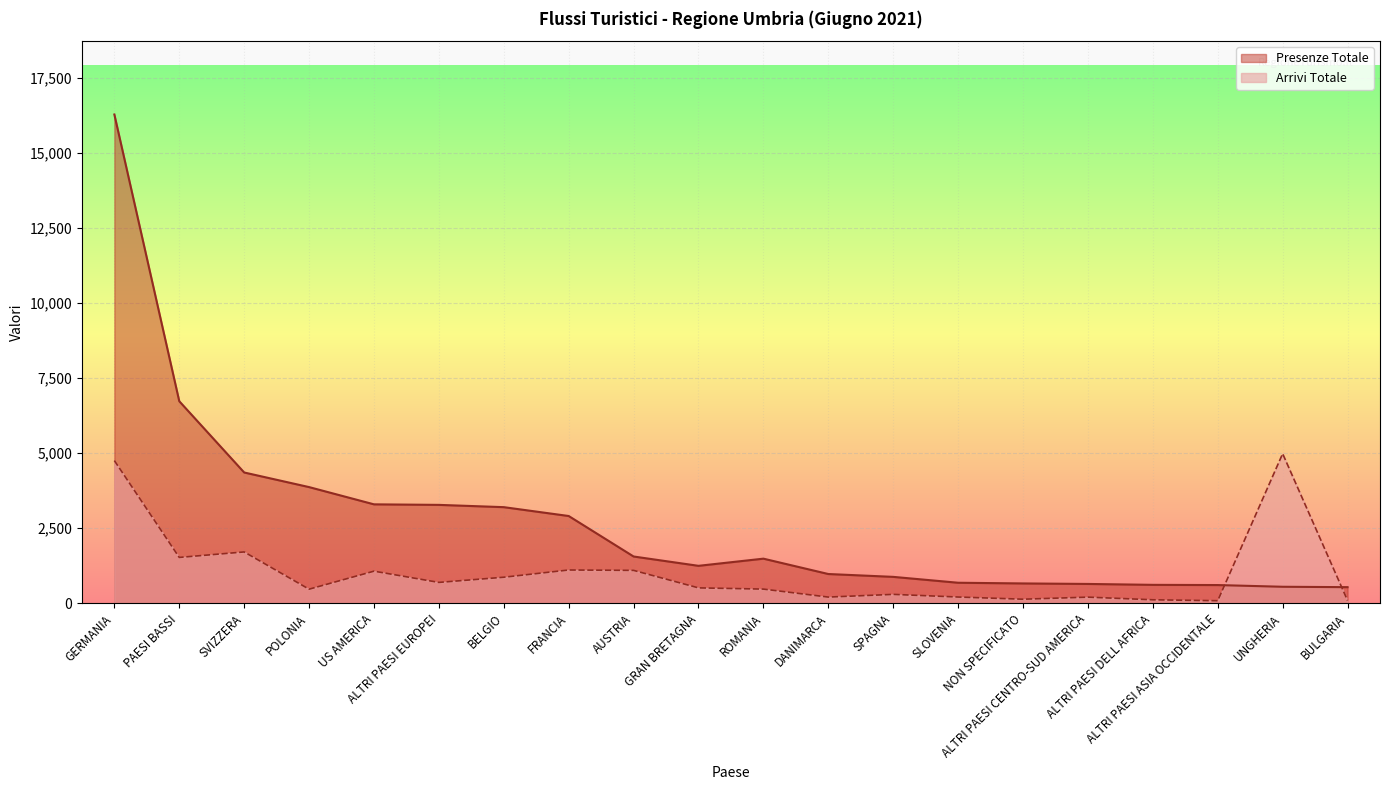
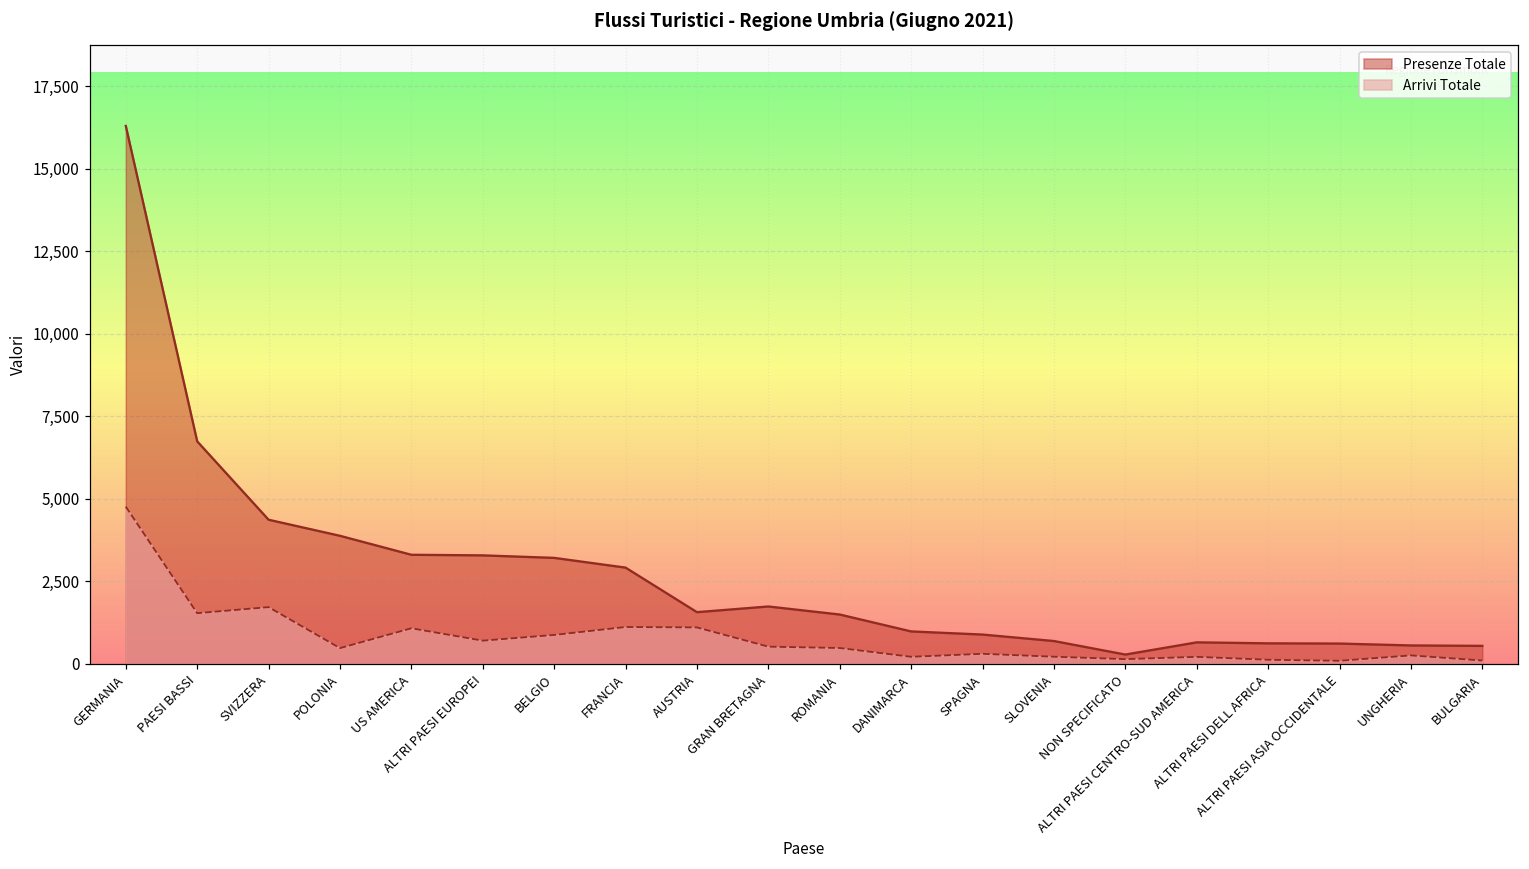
  {
    "Presenze Totale": {
      "GERMANIA": "16,300",
      "PAESI BASSI": "6,700",
      "SVIZZERA": "4,400",
      "POLONIA": "3,900",
      "US AMERICA": "3,300",
      "ALTRI PAESI EUROPEI": "3,300",
      "BELGIO": "3,200",
      "FRANCIA": "2,900",
      "AUSTRIA": "1,600",
-     "GRAN BRETAGNA": "1,200",
+     "GRAN BRETAGNA": "1,700",
      "ROMANIA": "1,500",
      "DANIMARCA": "1,000",
      "SPAGNA": "900",
      "SLOVENIA": "700",
-     "NON SPECIFICATO": "700",
+     "NON SPECIFICATO": "300",
      "ALTRI PAESI CENTRO-SUD AMERICA": "600",
      "ALTRI PAESI DELL AFRICA": "600",
      "ALTRI PAESI ASIA OCCIDENTALE": "600",
      "UNGHERIA": "500",
      "BULGARIA": "500"
    },
    "Arrivi Totale": {
      "GERMANIA": "4,800",
      "PAESI BASSI": "1,500",
      "SVIZZERA": "1,700",
      "POLONIA": "500",
      "US AMERICA": "1,100",
      "ALTRI PAESI EUROPEI": "700",
      "BELGIO": "900",
      "FRANCIA": "1,100",
      "AUSTRIA": "1,100",
      "GRAN BRETAGNA": "500",
      "ROMANIA": "500",
      "DANIMARCA": "200",
      "SPAGNA": "300",
      "SLOVENIA": "200",
      "NON SPECIFICATO": "100",
      "ALTRI PAESI CENTRO-SUD AMERICA": "200",
      "ALTRI PAESI DELL AFRICA": "100",
      "ALTRI PAESI ASIA OCCIDENTALE": "100",
-     "UNGHERIA": "5,000",
+     "UNGHERIA": "200",
      "BULGARIA": "100"
    }
  }
